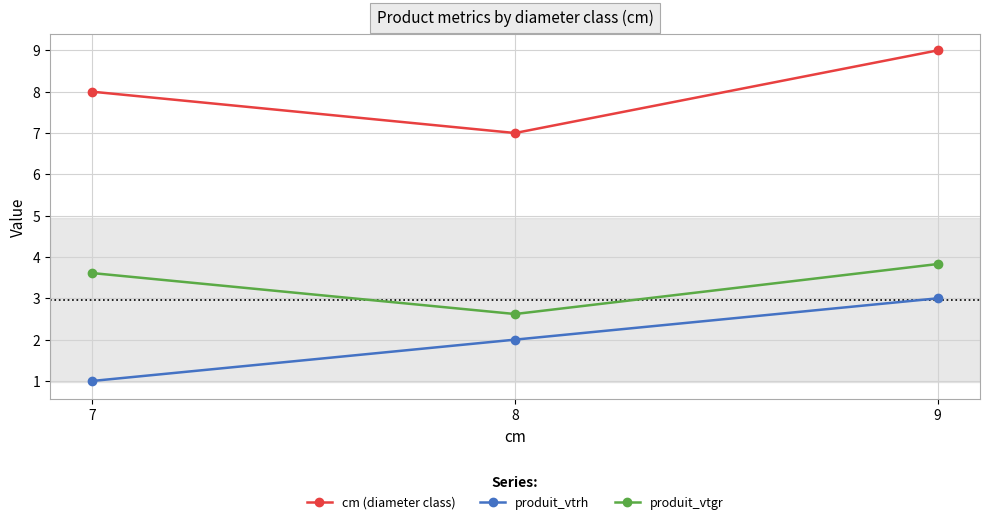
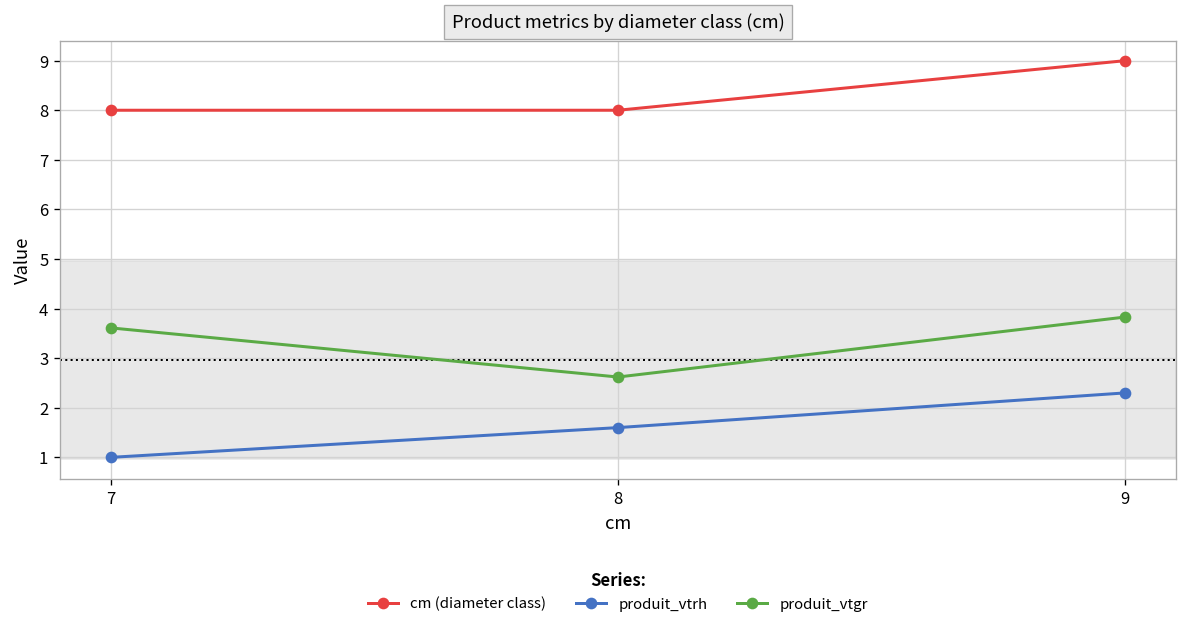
  {
    "cm (diameter class)": {
      "7": 8,
-     "8": 7,
+     "8": 8,
      "9": 9
    },
    "produit_vtrh": {
      "7": 1.0,
-     "8": 2.0,
-     "9": 3.0
+     "8": 1.6,
+     "9": 2.3
    },
    "produit_vtgr": {
      "7": 3.6,
      "8": 2.6,
      "9": 3.8
    }
  }
